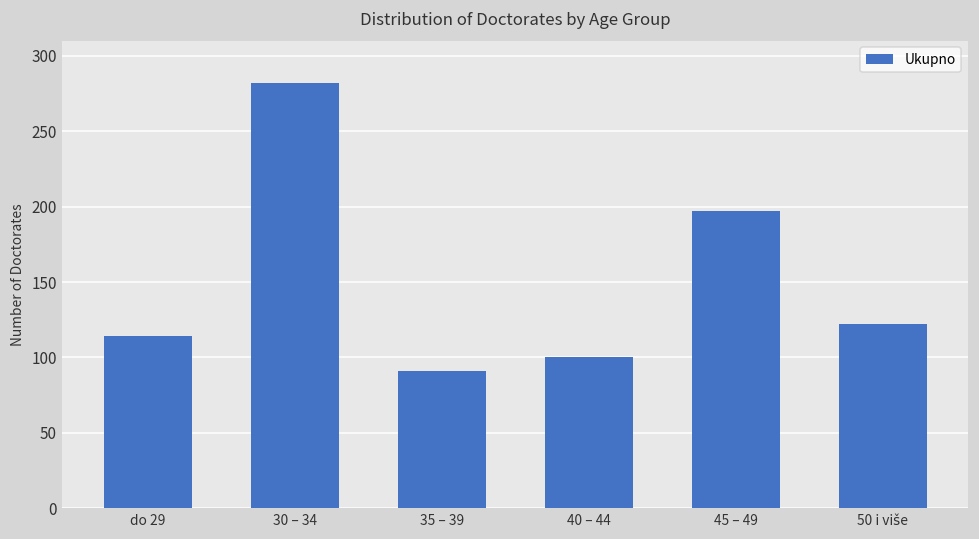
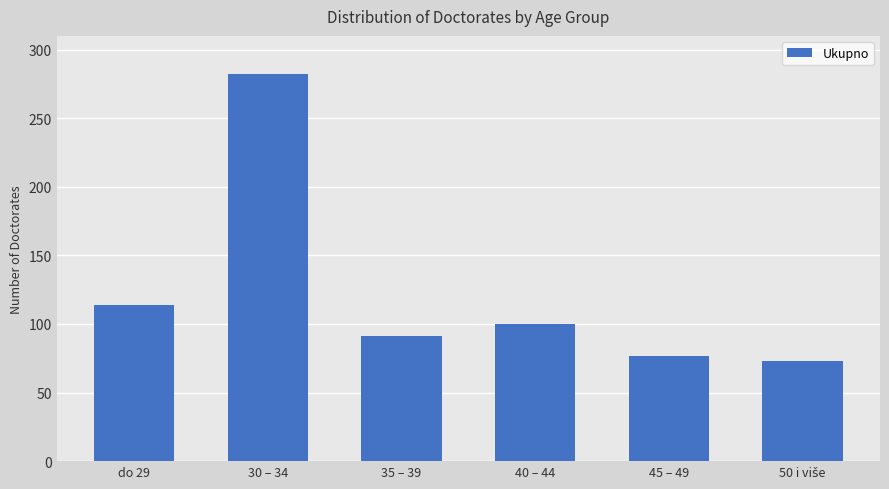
  {
    "do 29": 114,
    "30 – 34": 282,
    "35 – 39": 91,
    "40 – 44": 100,
-   "45 – 49": 197,
-   "50 i više": 122
+   "45 – 49": 77,
+   "50 i više": 73
  }
